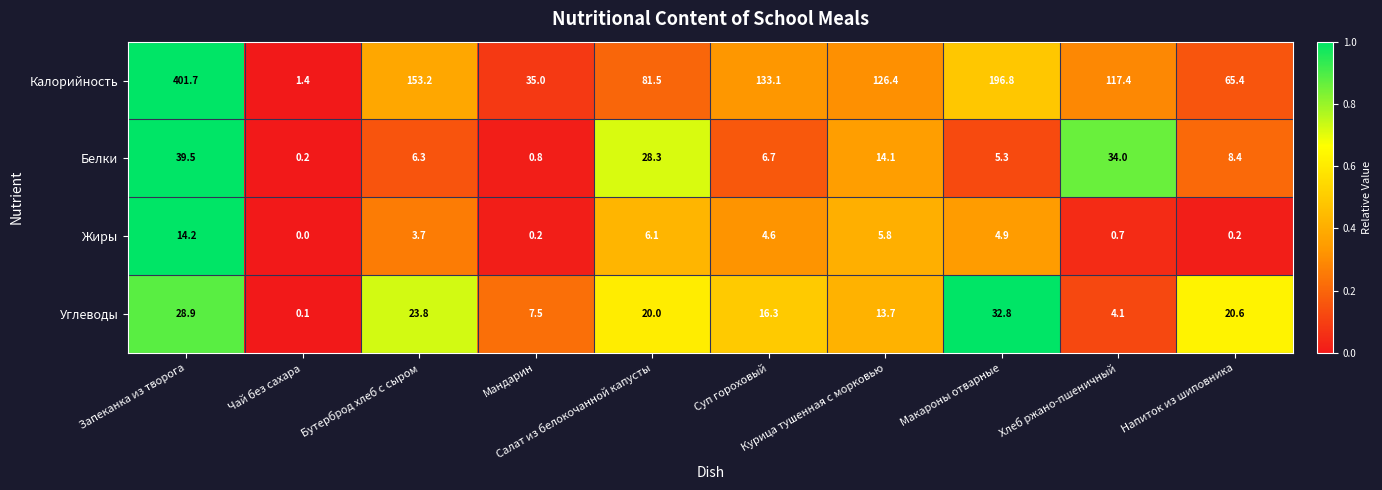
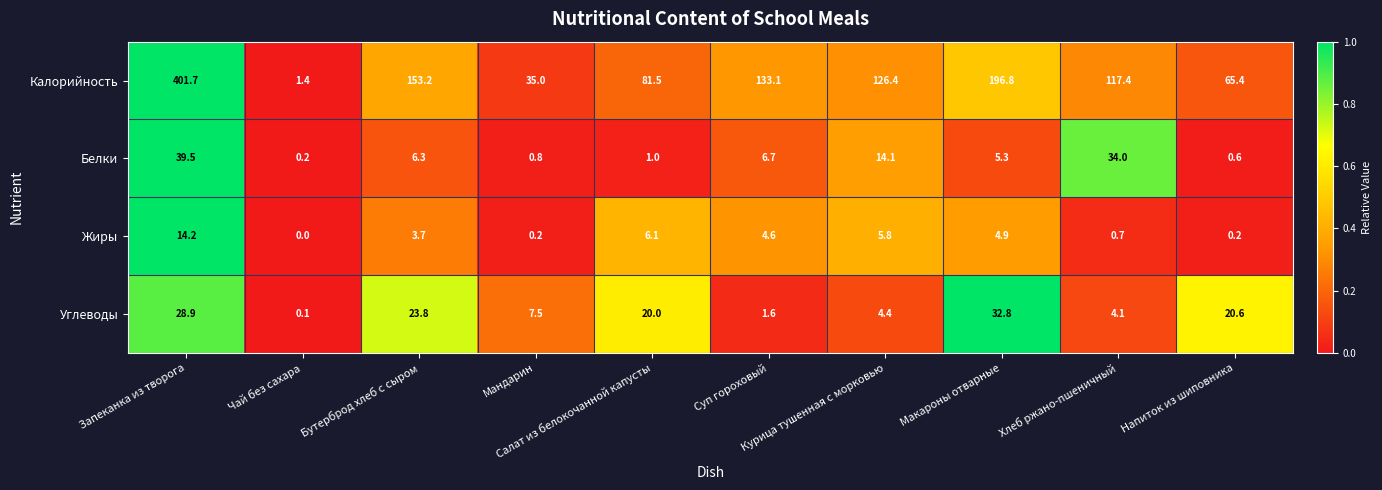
  {
    "Калорийность": {
      "Запеканка из творога": 401.7,
      "Чай без сахара": 1.4,
      "Бутерброд хлеб с сыром": 153.2,
      "Мандарин": 35.0,
      "Салат из белокочанной капусты": 81.5,
      "Суп гороховый": 133.1,
      "Курица тушенная с морковью": 126.4,
      "Макароны отварные": 196.8,
      "Хлеб ржано-пшеничный": 117.4,
      "Напиток из шиповника": 65.4
    },
    "Белки": {
      "Запеканка из творога": 39.5,
      "Чай без сахара": 0.2,
      "Бутерброд хлеб с сыром": 6.3,
      "Мандарин": 0.8,
-     "Салат из белокочанной капусты": 28.3,
+     "Салат из белокочанной капусты": 1.0,
      "Суп гороховый": 6.7,
      "Курица тушенная с морковью": 14.1,
      "Макароны отварные": 5.3,
      "Хлеб ржано-пшеничный": 34.0,
-     "Напиток из шиповника": 8.4
+     "Напиток из шиповника": 0.6
    },
    "Жиры": {
      "Запеканка из творога": 14.2,
      "Чай без сахара": 0.0,
      "Бутерброд хлеб с сыром": 3.7,
      "Мандарин": 0.2,
      "Салат из белокочанной капусты": 6.1,
      "Суп гороховый": 4.6,
      "Курица тушенная с морковью": 5.8,
      "Макароны отварные": 4.9,
      "Хлеб ржано-пшеничный": 0.7,
      "Напиток из шиповника": 0.2
    },
    "Углеводы": {
      "Запеканка из творога": 28.9,
      "Чай без сахара": 0.1,
      "Бутерброд хлеб с сыром": 23.8,
      "Мандарин": 7.5,
      "Салат из белокочанной капусты": 20.0,
-     "Суп гороховый": 16.3,
-     "Курица тушенная с морковью": 13.7,
+     "Суп гороховый": 1.6,
+     "Курица тушенная с морковью": 4.4,
      "Макароны отварные": 32.8,
      "Хлеб ржано-пшеничный": 4.1,
      "Напиток из шиповника": 20.6
    }
  }
